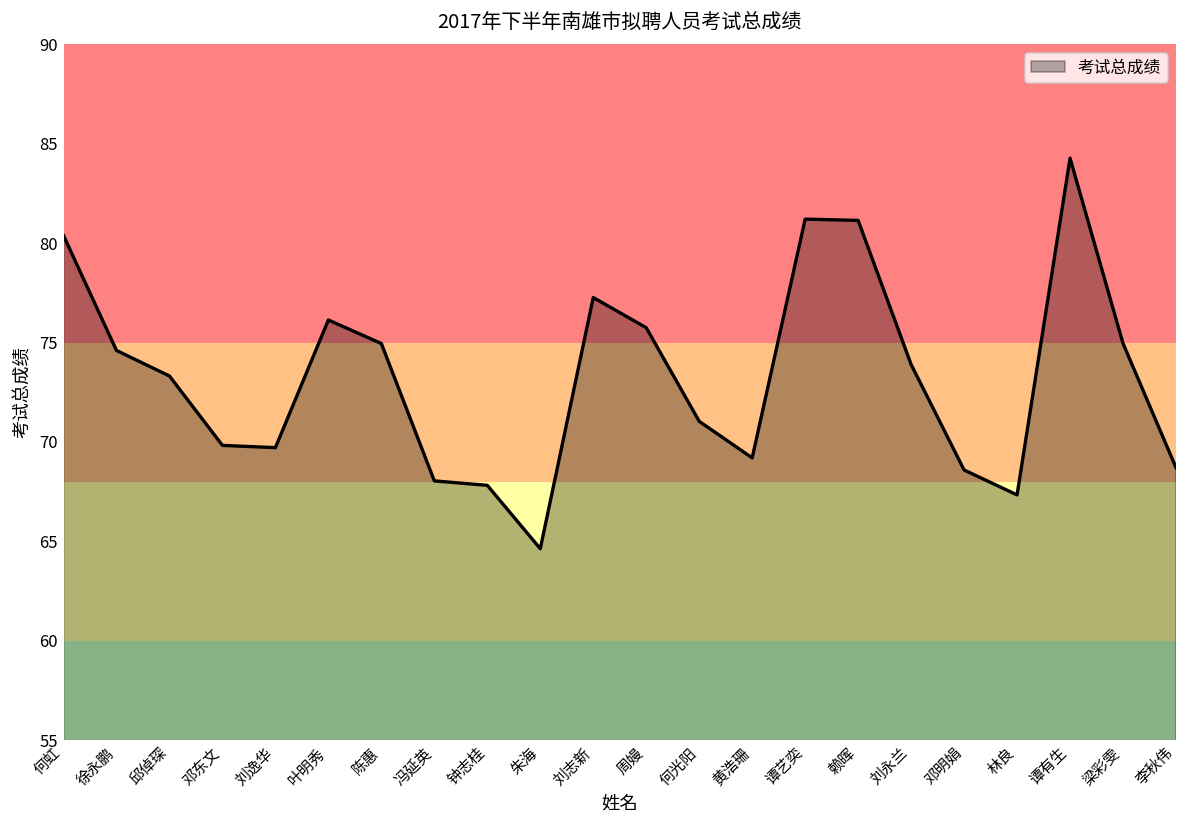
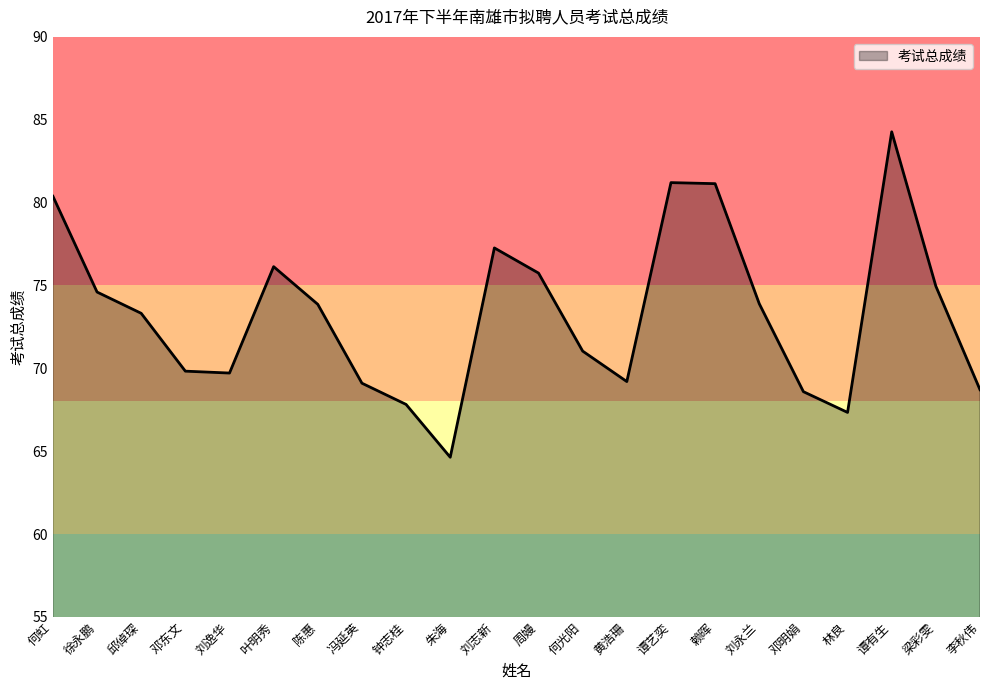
  {
    "何虹": 80.4,
    "徐永鹏": 74.6,
    "邱倬琛": 73.3,
    "邓东文": 69.8,
    "刘逸华": 69.7,
    "叶明秀": 76.1,
-   "陈惠": 75.0,
-   "冯延英": 68.0,
+   "陈惠": 73.9,
+   "冯延英": 69.1,
    "钟志桂": 67.8,
    "朱海": 64.6,
    "刘志新": 77.3,
    "周嫚": 75.7,
    "何光阳": 71.0,
    "黄浩珊": 69.2,
    "谭艺奕": 81.2,
    "赖晖": 81.1,
    "刘永兰": 73.9,
    "邓明娟": 68.6,
    "林良": 67.3,
    "谭有生": 84.3,
    "梁彩雯": 75.0,
    "李秋伟": 68.7
  }
